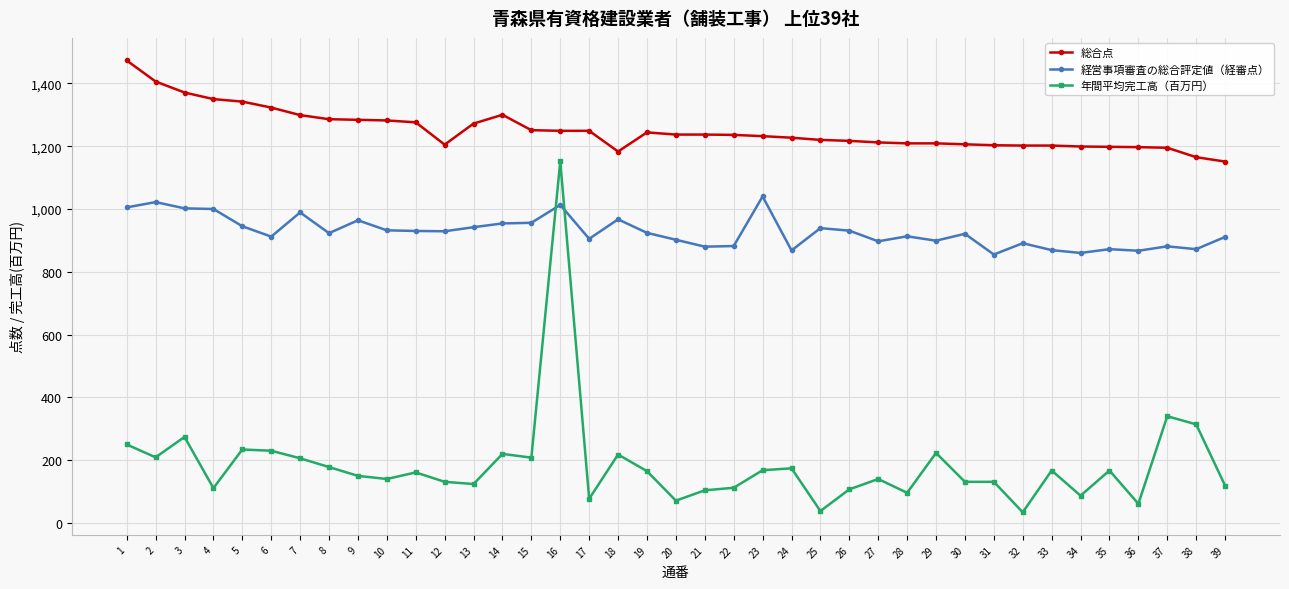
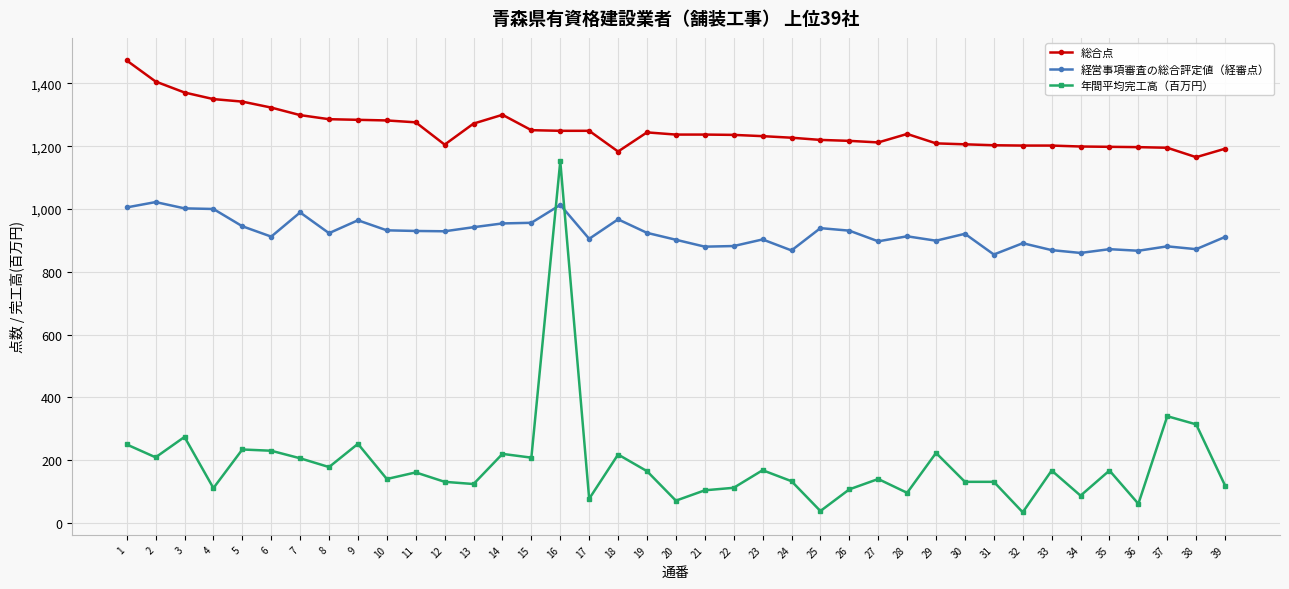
  {
    "総合点": {
      "1": "1,470",
      "2": "1,410",
      "3": "1,370",
      "4": "1,350",
      "5": "1,340",
      "6": "1,320",
      "7": "1,300",
      "8": "1,290",
      "9": "1,280",
      "10": "1,280",
      "11": "1,280",
      "12": "1,210",
      "13": "1,270",
      "14": "1,300",
      "15": "1,250",
      "16": "1,250",
      "17": "1,250",
      "18": "1,180",
      "19": "1,240",
      "20": "1,240",
      "21": "1,240",
      "22": "1,240",
      "23": "1,230",
      "24": "1,230",
      "25": "1,220",
      "26": "1,220",
      "27": "1,210",
-     "28": "1,210",
+     "28": "1,240",
      "29": "1,210",
      "30": "1,210",
      "31": "1,200",
      "32": "1,200",
      "33": "1,200",
      "34": "1,200",
      "35": "1,200",
      "36": "1,200",
      "37": "1,200",
      "38": "1,170",
-     "39": "1,150"
+     "39": "1,190"
    },
    "経営事項審査の総合評定値（経審点）": {
      "1": "1,010",
      "2": "1,020",
      "3": "1,000",
      "4": "1,000",
      "5": "950",
      "6": "910",
      "7": "990",
      "8": "920",
      "9": "960",
      "10": "930",
      "11": "930",
      "12": "930",
      "13": "940",
      "14": "950",
      "15": "960",
      "16": "1,010",
      "17": "910",
      "18": "970",
      "19": "920",
      "20": "900",
      "21": "880",
      "22": "880",
-     "23": "1,040",
+     "23": "900",
      "24": "870",
      "25": "940",
      "26": "930",
      "27": "900",
      "28": "910",
      "29": "900",
      "30": "920",
      "31": "860",
      "32": "890",
      "33": "870",
      "34": "860",
      "35": "870",
      "36": "870",
      "37": "880",
      "38": "870",
      "39": "910"
    },
    "年間平均完工高（百万円）": {
      "1": "250",
      "2": "210",
      "3": "270",
      "4": "110",
      "5": "230",
      "6": "230",
      "7": "210",
      "8": "180",
-     "9": "150",
+     "9": "250",
      "10": "140",
      "11": "160",
      "12": "130",
      "13": "120",
      "14": "220",
      "15": "210",
      "16": "1,150",
      "17": "80",
      "18": "220",
      "19": "170",
      "20": "70",
      "21": "100",
      "22": "110",
      "23": "170",
-     "24": "170",
+     "24": "130",
      "25": "40",
      "26": "110",
      "27": "140",
      "28": "100",
      "29": "220",
      "30": "130",
      "31": "130",
      "32": "30",
      "33": "170",
      "34": "90",
      "35": "170",
      "36": "60",
      "37": "340",
      "38": "310",
      "39": "120"
    }
  }
